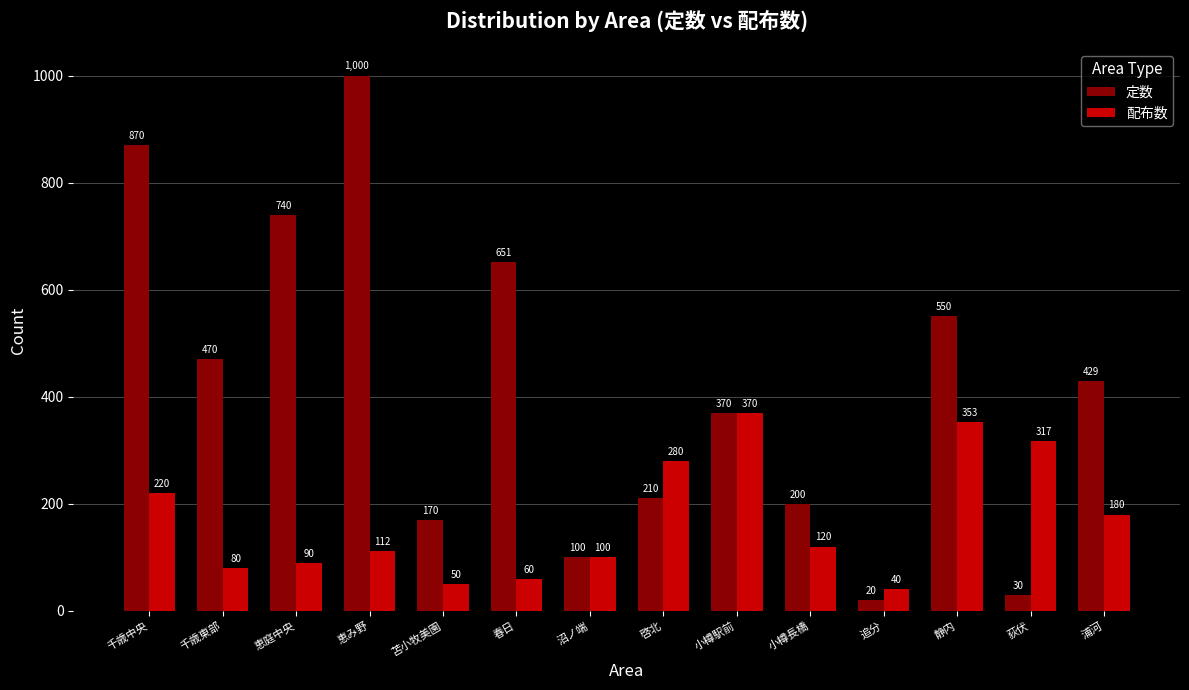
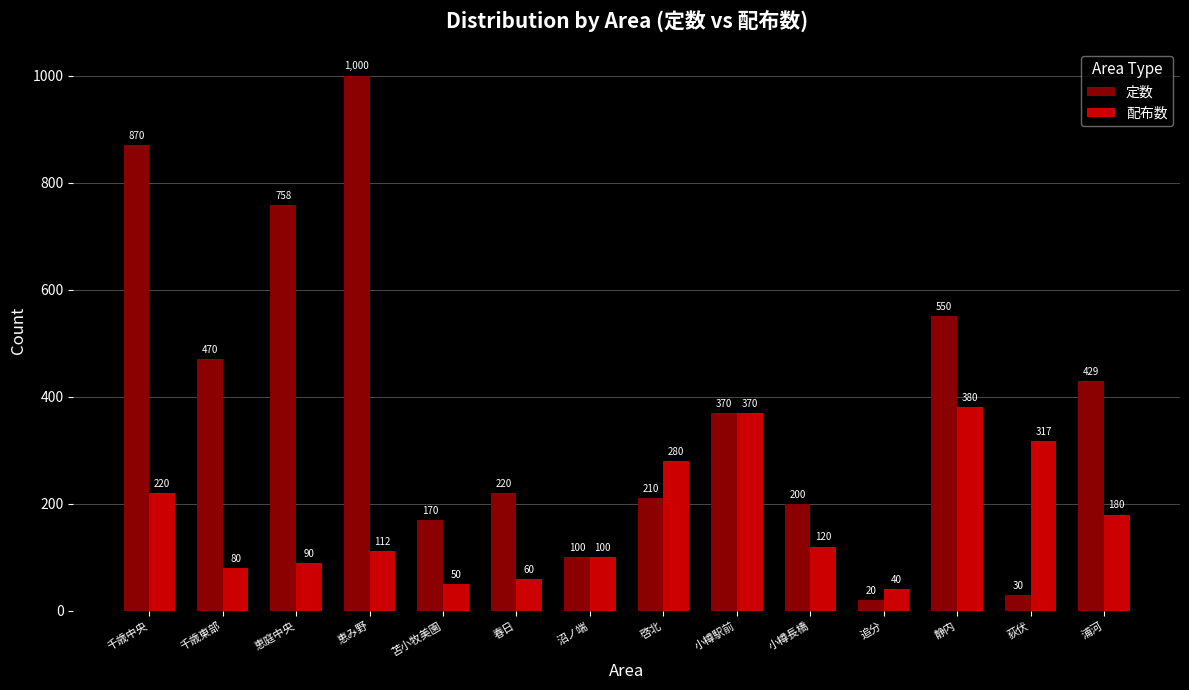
  {
    "定数": {
      "千歳中央": "870",
      "千歳東部": "470",
-     "恵庭中央": "740",
+     "恵庭中央": "758",
      "恵み野": "1,000",
      "苫小牧美園": "170",
-     "春日": "651",
+     "春日": "220",
      "沼ノ端": "100",
      "啓北": "210",
      "小樽駅前": "370",
      "小樽長橋": "200",
      "追分": "20",
      "静内": "550",
      "荻伏": "30",
      "浦河": "429"
    },
    "配布数": {
      "千歳中央": "220",
      "千歳東部": "80",
      "恵庭中央": "90",
      "恵み野": "112",
      "苫小牧美園": "50",
      "春日": "60",
      "沼ノ端": "100",
      "啓北": "280",
      "小樽駅前": "370",
      "小樽長橋": "120",
      "追分": "40",
-     "静内": "353",
+     "静内": "380",
      "荻伏": "317",
      "浦河": "180"
    }
  }
